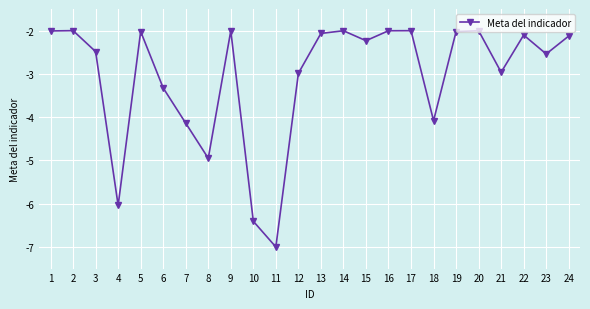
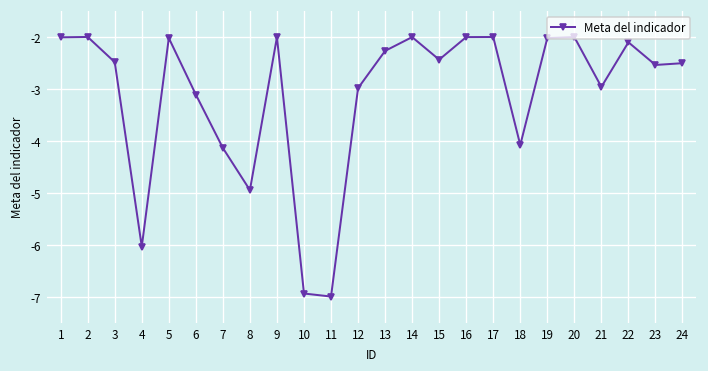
  {
    "1": -2.0,
    "2": -2.0,
    "3": -2.5,
    "4": -6.0,
    "5": -2.0,
-   "6": -3.3,
+   "6": -3.1,
    "7": -4.1,
    "8": -5.0,
    "9": -2.0,
-   "10": -6.4,
+   "10": -6.9,
    "11": -7.0,
    "12": -3.0,
-   "13": -2.1,
+   "13": -2.3,
    "14": -2.0,
-   "15": -2.2,
+   "15": -2.4,
    "16": -2.0,
    "17": -2.0,
    "18": -4.1,
    "21": -3.0,
    "22": -2.1,
    "23": -2.5,
-   "24": -2.1
+   "24": -2.5
  }
